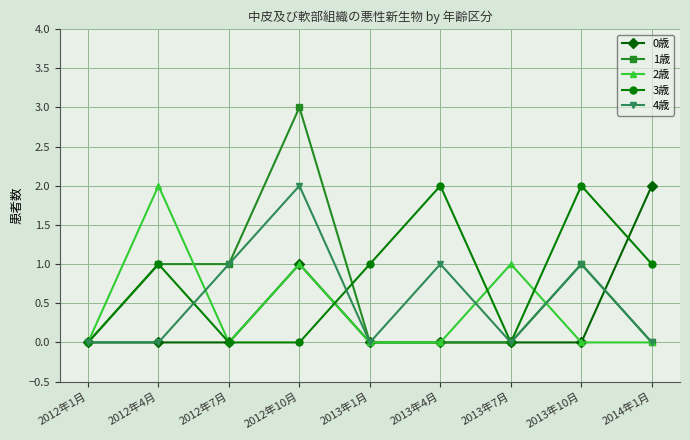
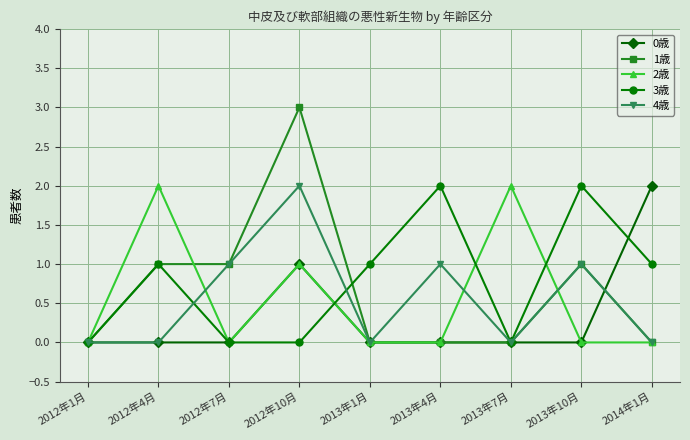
  {
    "2歳": {
      "2012年4月": 2,
-     "2013年7月": 1
+     "2013年7月": 2
    }
  }
